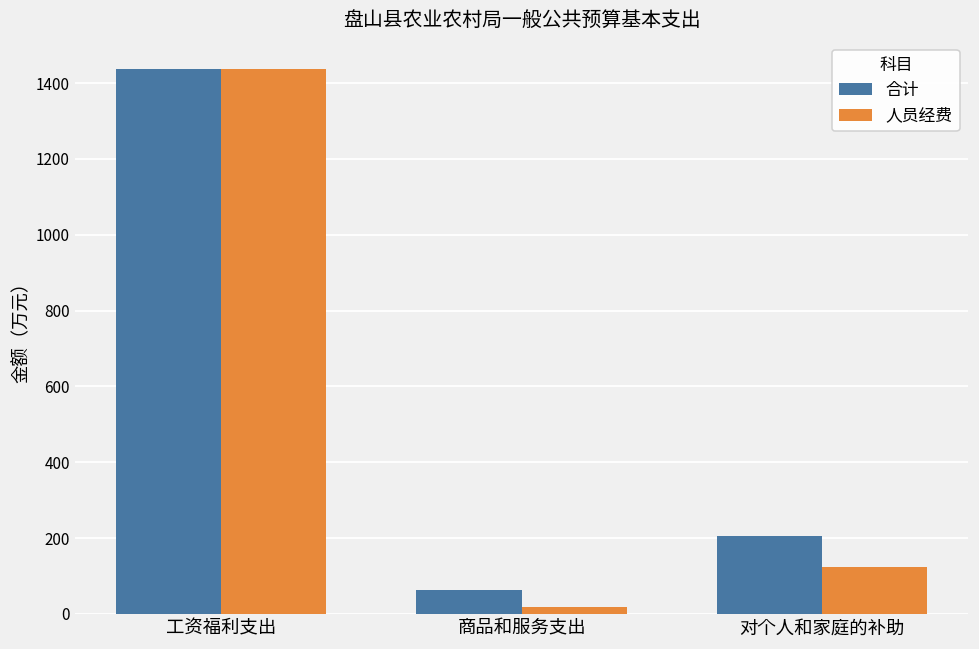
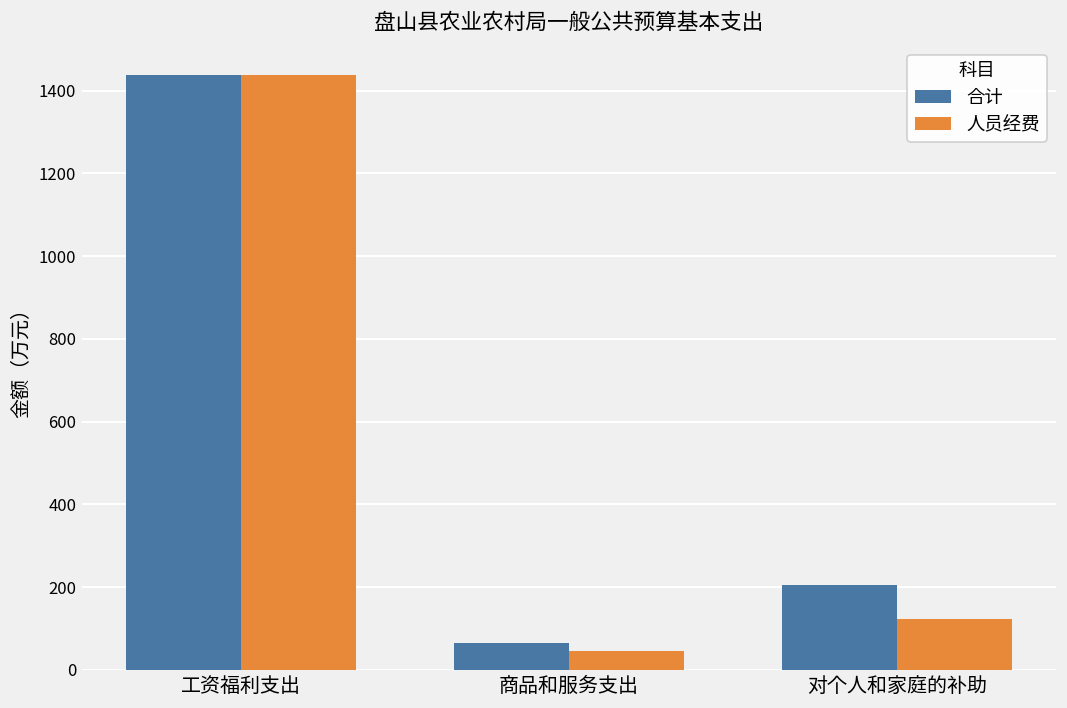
  {
    "合计": {
      "工资福利支出": 1440,
      "商品和服务支出": 60,
      "对个人和家庭的补助": 200
    },
    "人员经费": {
      "工资福利支出": 1440,
-     "商品和服务支出": 20,
+     "商品和服务支出": 40,
      "对个人和家庭的补助": 120
    }
  }
